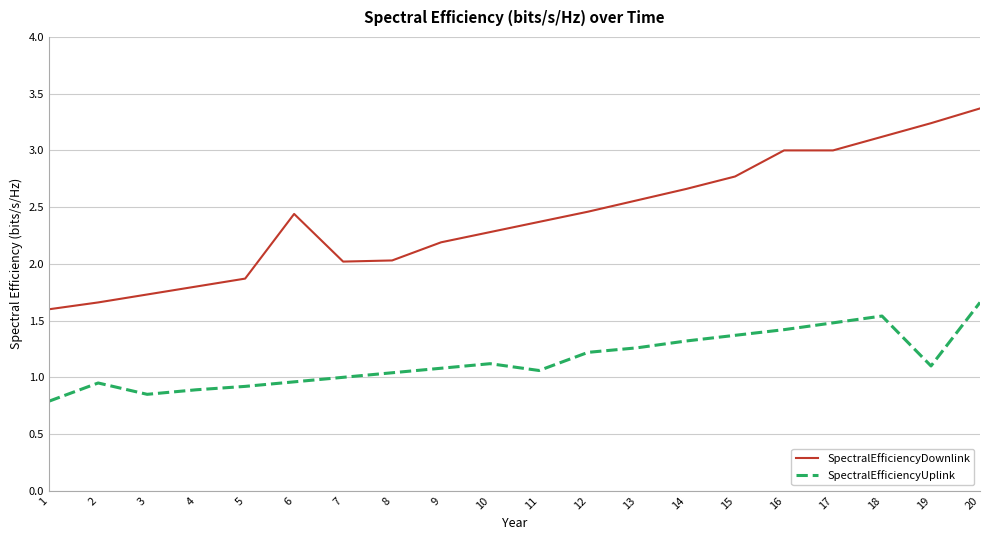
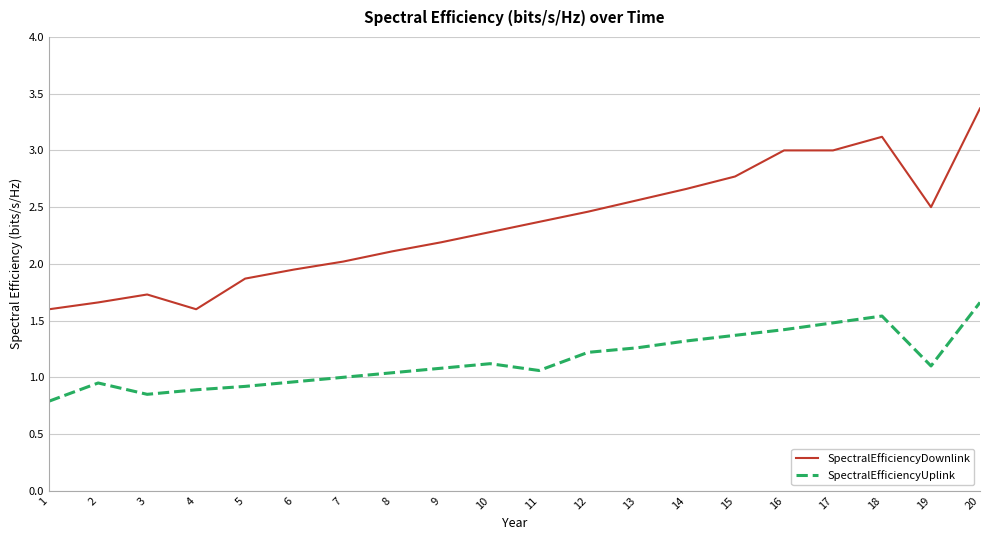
  {
    "SpectralEfficiencyDownlink": {
      "1": 1.60,
      "2": 1.66,
      "3": 1.73,
-     "4": 1.8,
+     "4": 1.6,
      "5": 1.87,
-     "6": 2.44,
+     "6": 1.95,
      "7": 2.02,
-     "8": 2.03,
+     "8": 2.11,
      "9": 2.19,
      "10": 2.28,
      "11": 2.37,
      "12": 2.46,
      "13": 2.56,
      "14": 2.66,
      "15": 2.77,
      "16": 3.00,
      "17": 3.00,
      "18": 3.12,
-     "19": 3.24,
+     "19": 2.50,
      "20": 3.37
    },
    "SpectralEfficiencyUplink": {
      "1": 0.79,
      "2": 0.95,
      "3": 0.85,
      "4": 0.89,
      "5": 0.92,
      "6": 0.96,
      "7": 1.00,
      "8": 1.04,
      "9": 1.08,
      "10": 1.12,
      "11": 1.06,
      "12": 1.22,
      "13": 1.26,
      "14": 1.32,
      "15": 1.37,
      "16": 1.42,
      "17": 1.48,
      "18": 1.54,
      "19": 1.10,
      "20": 1.66
    }
  }
